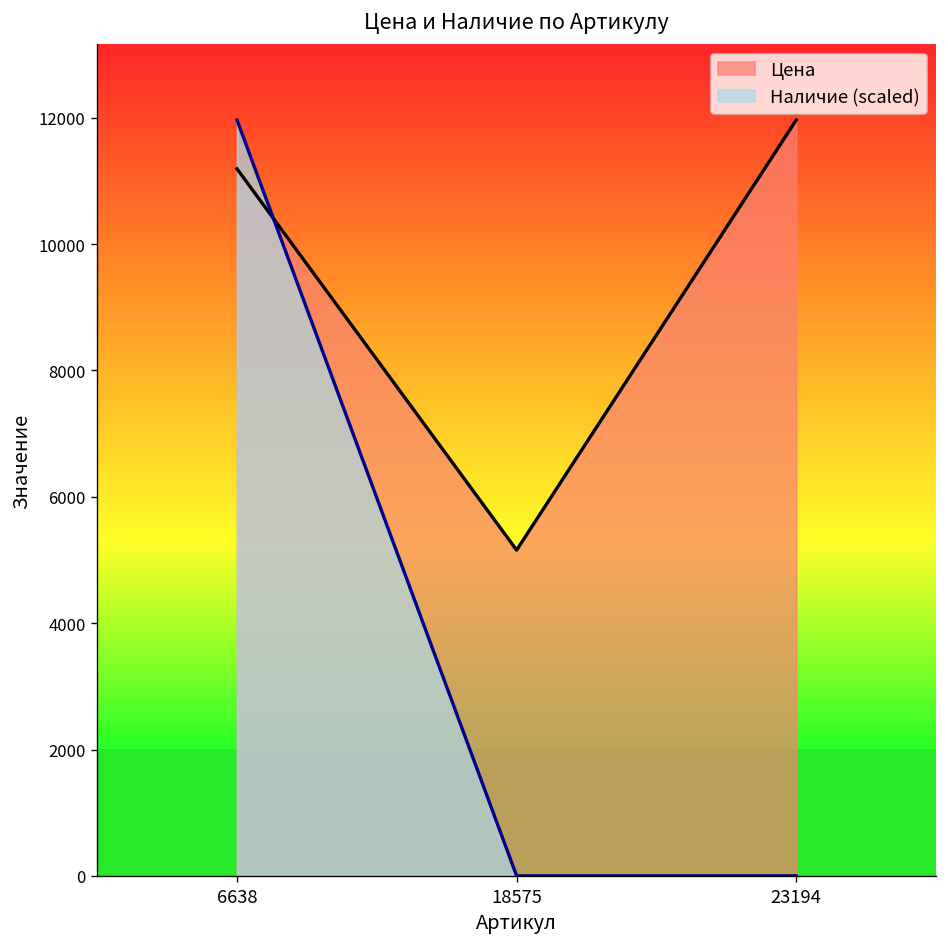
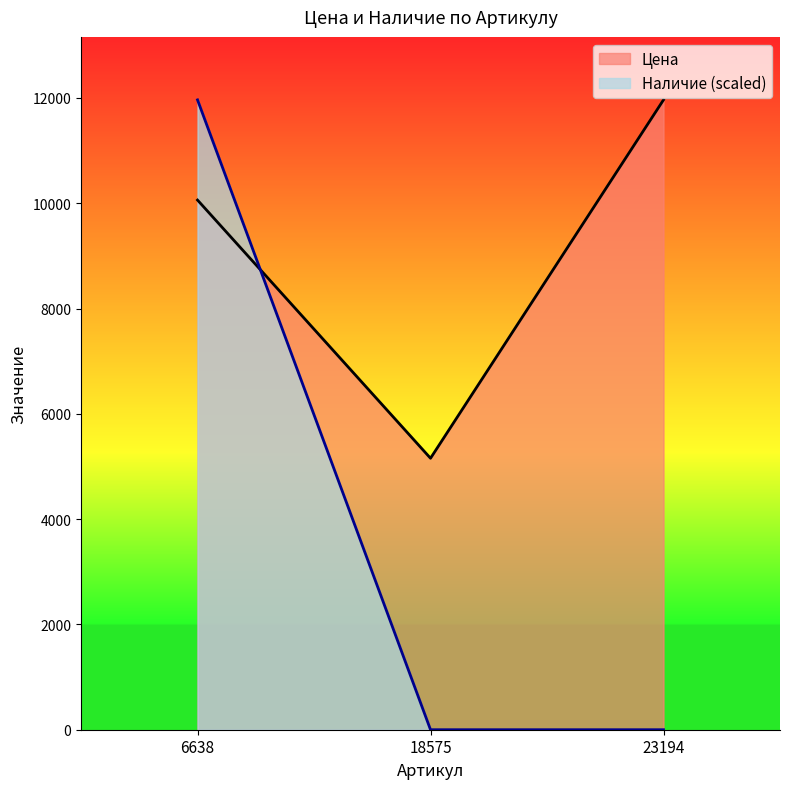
  {
    "Цена": {
-     "6638": 11200,
+     "6638": 10100,
      "18575": 5200,
      "23194": 12000
    },
    "Наличие (scaled)": {
      "6638": 12000,
      "18575": 0,
      "23194": 0
    }
  }
